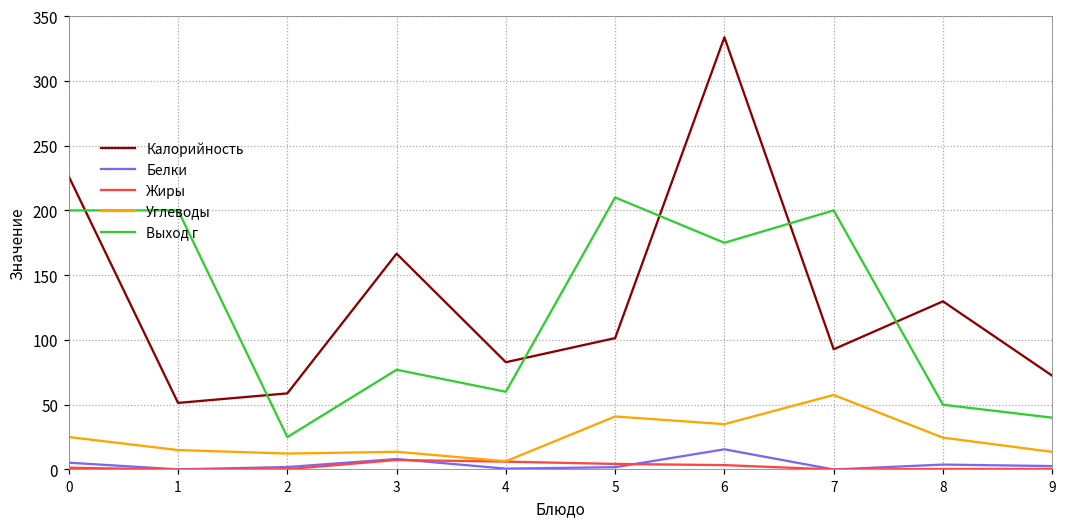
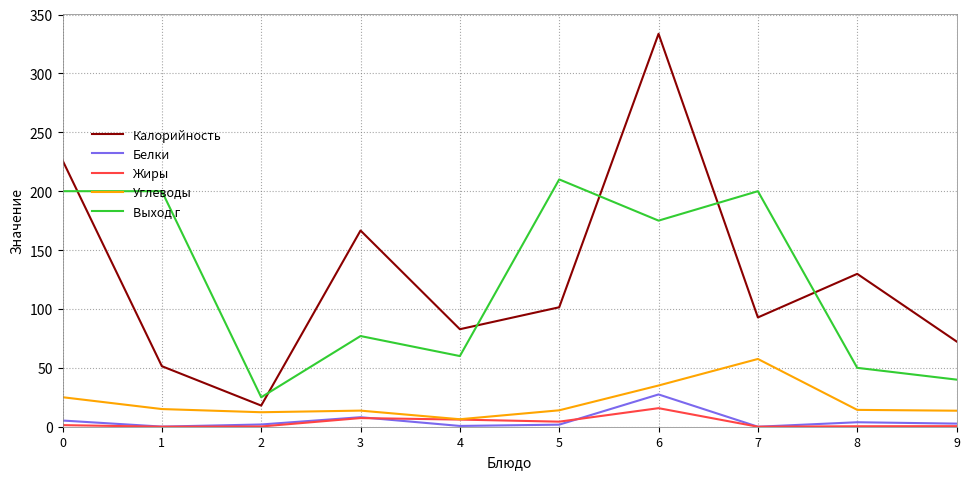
  {
    "Калорийность": {
      "0": 226,
      "1": 51,
-     "2": 59,
+     "2": 18,
      "3": 167,
      "4": 83,
      "5": 101,
      "6": 334,
      "7": 93,
      "8": 130,
      "9": 72
    },
    "Белки": {
      "0": 5,
      "4": 1,
      "5": 2,
-     "6": 16,
+     "6": 27,
      "8": 4
    },
    "Жиры": {
      "0": 1,
      "5": 4,
-     "6": 3,
+     "6": 16,
      "8": 0
    },
    "Углеводы": {
      "0": 25,
      "1": 15,
      "2": 12,
      "3": 14,
-     "5": 41,
+     "5": 14,
      "6": 35,
      "7": 58,
-     "8": 25,
+     "8": 14,
      "9": 14
    },
    "Выход г": {
      "0": 200,
      "1": 200,
      "2": 25,
      "3": 77,
      "4": 60,
      "5": 210,
      "6": 175,
      "7": 200,
      "8": 50,
      "9": 40
    }
  }
